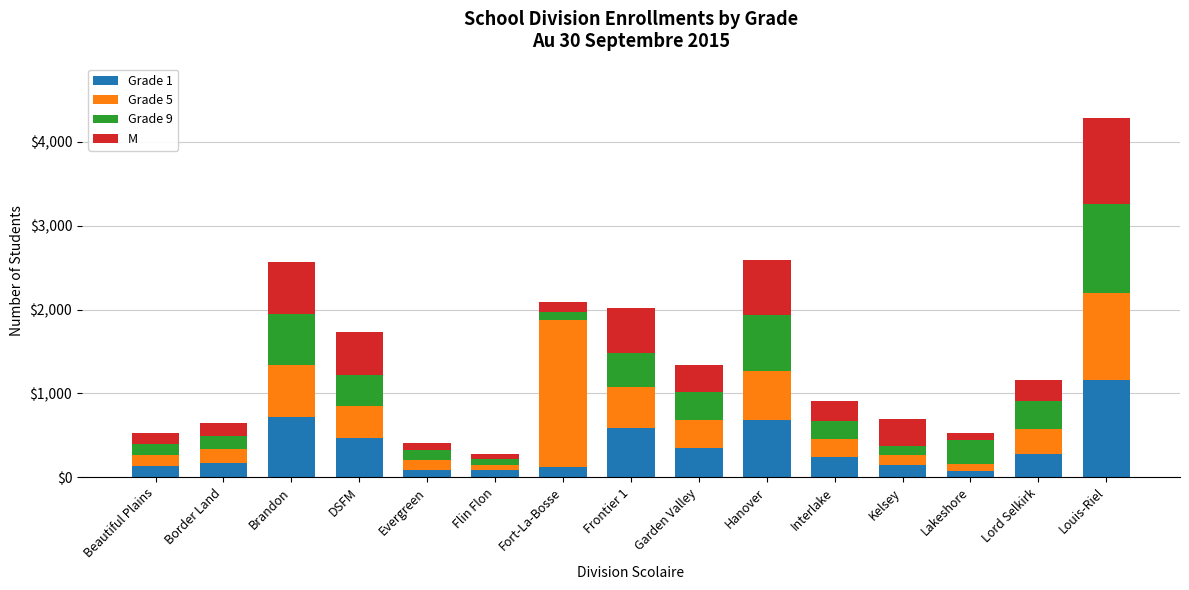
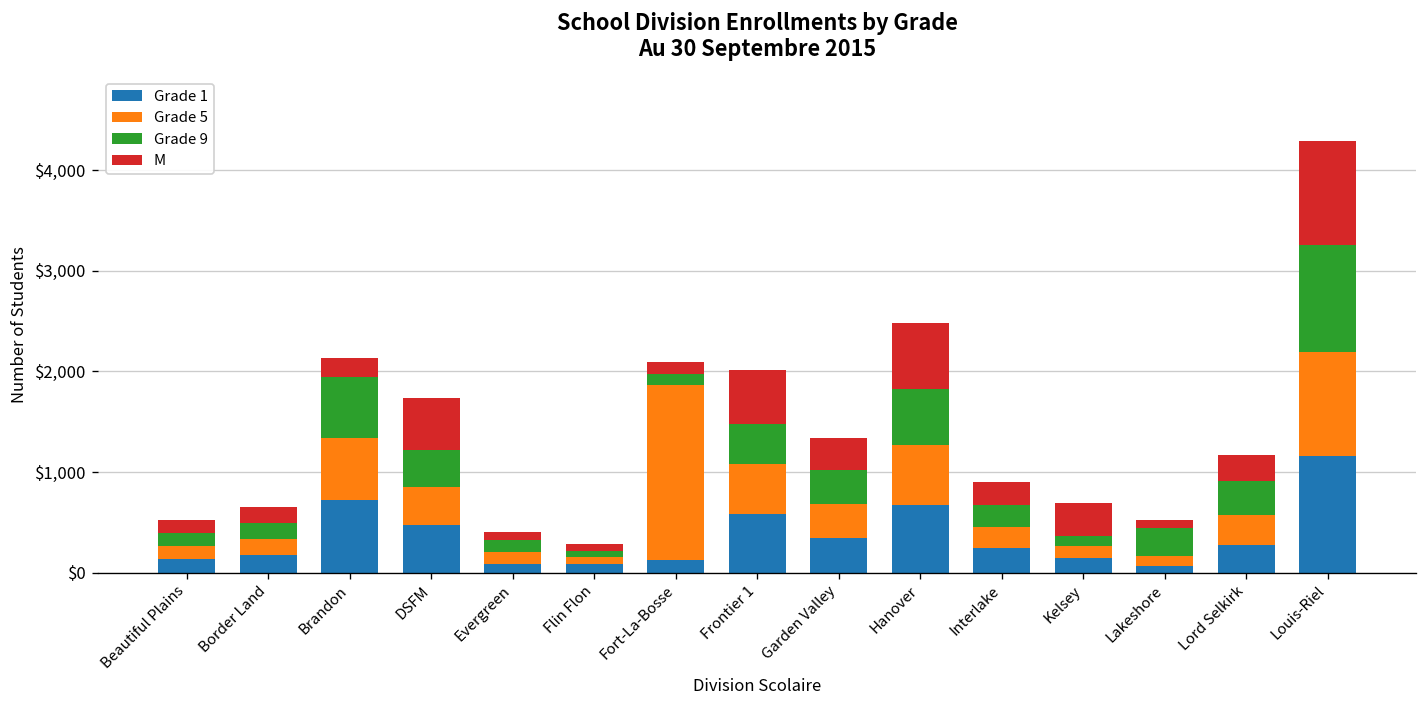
  {
    "Grade 1": {
      "Beautiful Plains": "$100",
      "Border Land": "$200",
      "Brandon": "$700",
      "DSFM": "$500",
      "Evergreen": "$100",
      "Flin Flon": "$100",
      "Fort-La-Bosse": "$100",
      "Frontier 1": "$600",
      "Garden Valley": "$300",
      "Hanover": "$700",
      "Interlake": "$200",
      "Kelsey": "$100",
      "Lakeshore": "$100",
      "Lord Selkirk": "$300",
      "Louis-Riel": "$1,200"
    },
    "Grade 5": {
      "Beautiful Plains": "$100",
      "Border Land": "$200",
      "Brandon": "$600",
      "DSFM": "$400",
      "Evergreen": "$100",
      "Flin Flon": "$100",
      "Fort-La-Bosse": "$1,700",
      "Frontier 1": "$500",
      "Garden Valley": "$300",
      "Hanover": "$600",
      "Interlake": "$200",
      "Kelsey": "$100",
      "Lakeshore": "$100",
      "Lord Selkirk": "$300",
      "Louis-Riel": "$1,000"
    },
    "Grade 9": {
      "Beautiful Plains": "$100",
      "Border Land": "$200",
      "Brandon": "$600",
      "DSFM": "$400",
      "Evergreen": "$100",
      "Flin Flon": "$100",
      "Fort-La-Bosse": "$100",
      "Frontier 1": "$400",
      "Garden Valley": "$300",
-     "Hanover": "$700",
+     "Hanover": "$600",
      "Interlake": "$200",
      "Kelsey": "$100",
      "Lakeshore": "$300",
      "Lord Selkirk": "$300",
      "Louis-Riel": "$1,100"
    },
    "M": {
      "Beautiful Plains": "$100",
      "Border Land": "$200",
-     "Brandon": "$600",
+     "Brandon": "$200",
      "DSFM": "$500",
      "Evergreen": "$100",
      "Flin Flon": "$100",
      "Fort-La-Bosse": "$100",
      "Frontier 1": "$500",
      "Garden Valley": "$300",
      "Hanover": "$700",
      "Interlake": "$200",
      "Kelsey": "$300",
      "Lakeshore": "$100",
      "Lord Selkirk": "$300",
      "Louis-Riel": "$1,000"
    }
  }
